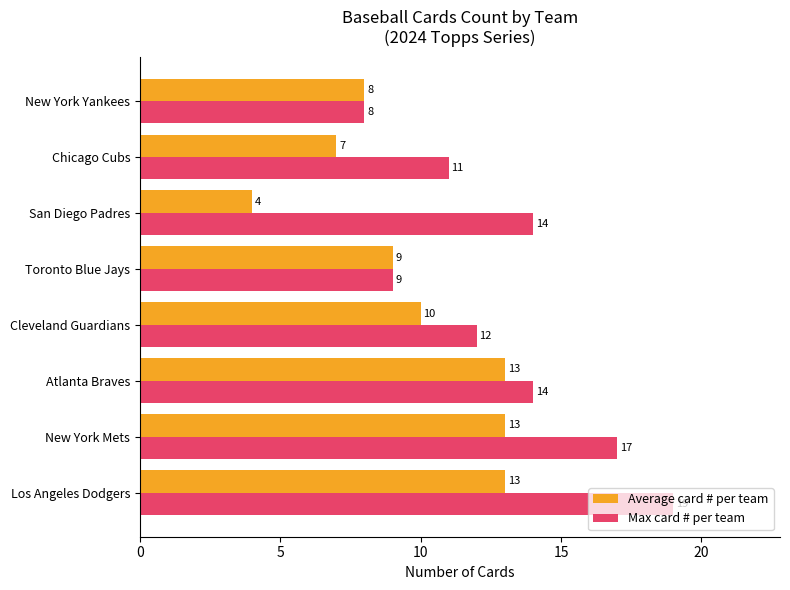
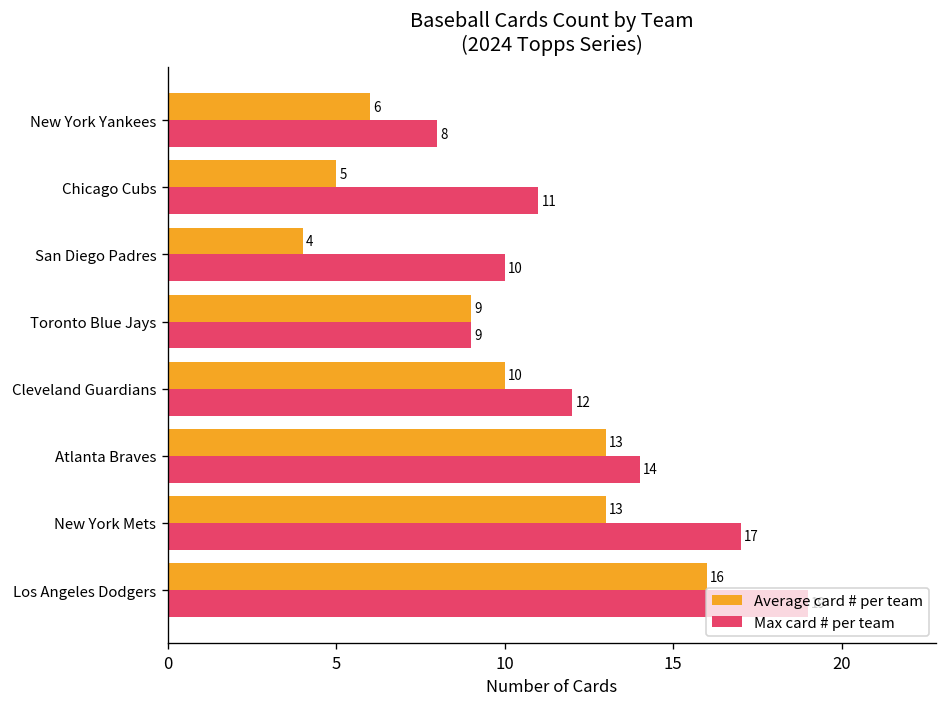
  {
    "Average card # per team": {
-     "New York Yankees": 8,
-     "Chicago Cubs": 7,
+     "New York Yankees": 6,
+     "Chicago Cubs": 5,
      "San Diego Padres": 4,
      "Toronto Blue Jays": 9,
      "Cleveland Guardians": 10,
      "Atlanta Braves": 13,
      "New York Mets": 13,
-     "Los Angeles Dodgers": 13
+     "Los Angeles Dodgers": 16
    },
    "Max card # per team": {
      "New York Yankees": 8,
      "Chicago Cubs": 11,
-     "San Diego Padres": 14,
+     "San Diego Padres": 10,
      "Toronto Blue Jays": 9,
      "Cleveland Guardians": 12,
      "Atlanta Braves": 14,
      "New York Mets": 17
    }
  }
